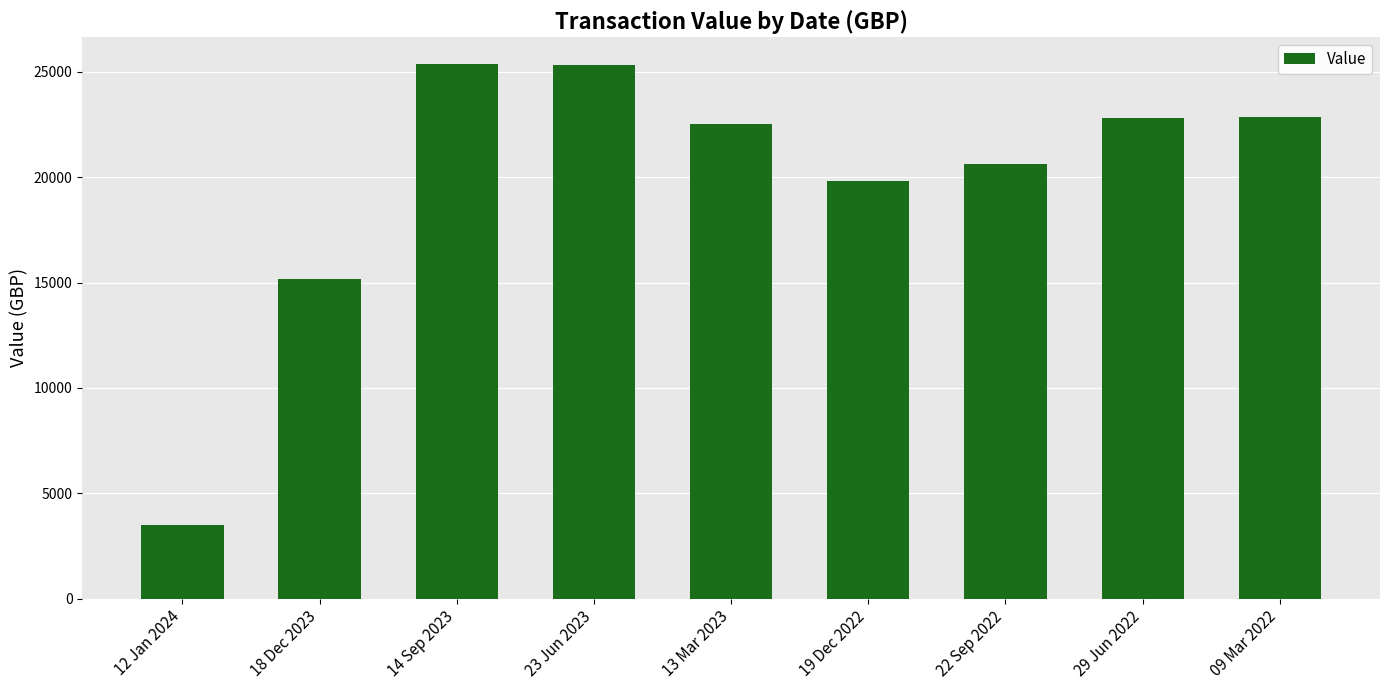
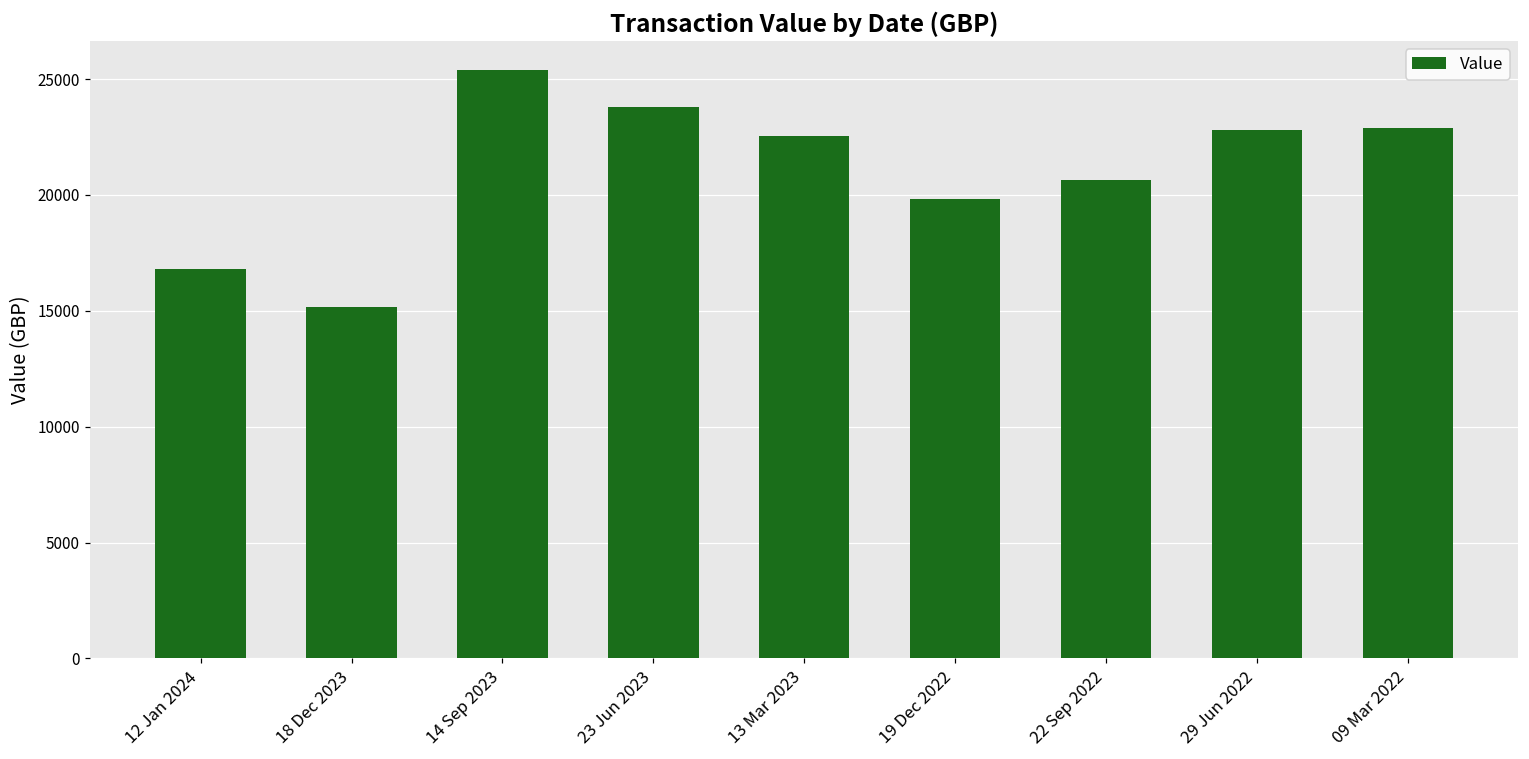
  {
-   "12 Jan 2024": 3500,
+   "12 Jan 2024": 16800,
    "18 Dec 2023": 15200,
    "14 Sep 2023": 25400,
-   "23 Jun 2023": 25300,
+   "23 Jun 2023": 23800,
    "13 Mar 2023": 22500,
    "19 Dec 2022": 19800,
    "22 Sep 2022": 20600,
    "29 Jun 2022": 22800,
    "09 Mar 2022": 22900
  }
